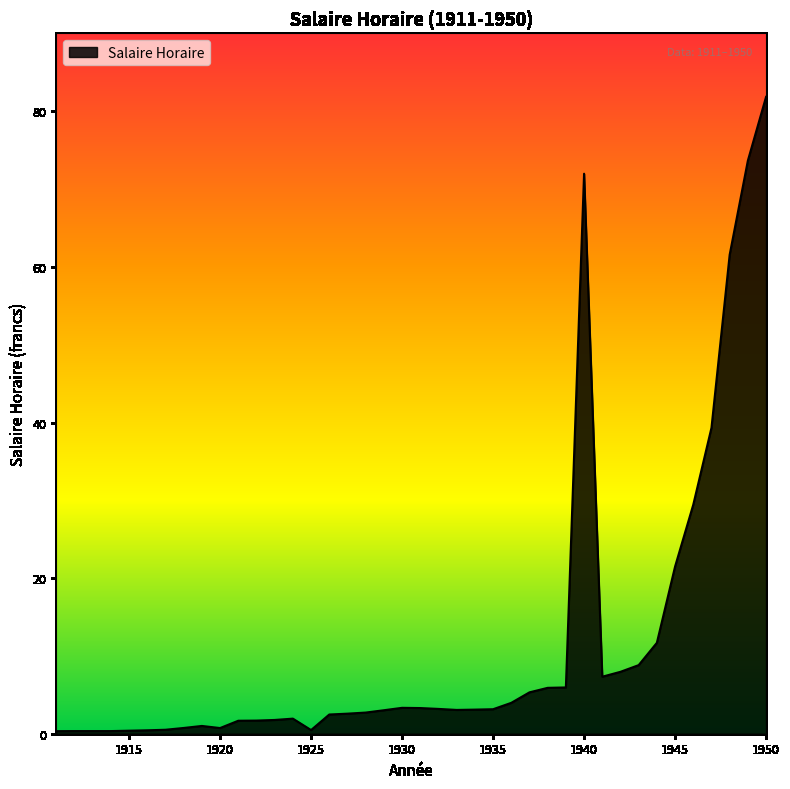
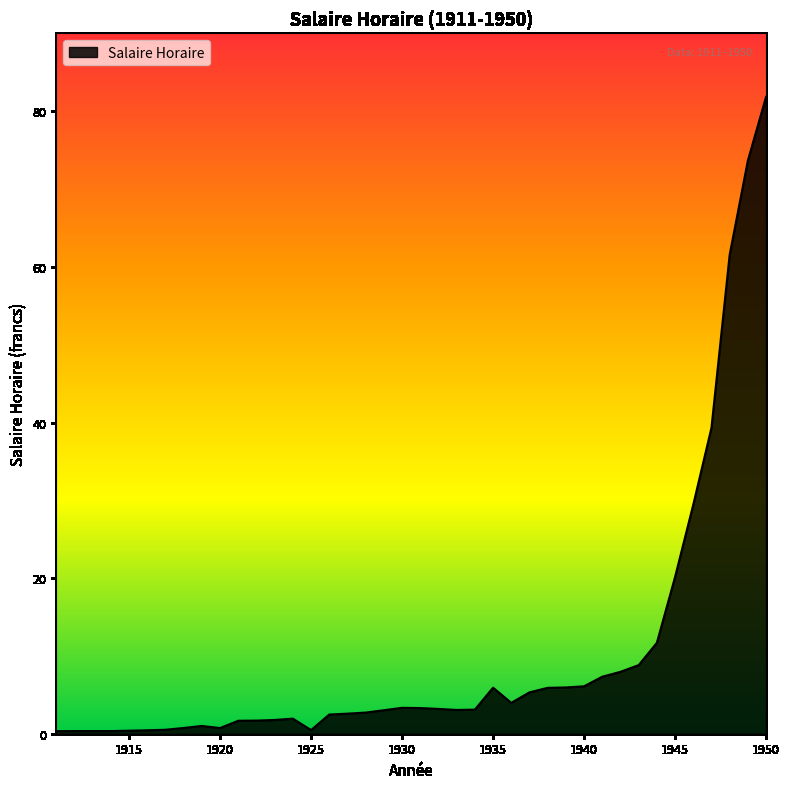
  {
    "1915": 0,
    "1920": 1,
    "1925": 0,
    "1930": 3,
-   "1935": 3,
-   "1940": 72,
-   "1945": 21,
+   "1935": 6,
+   "1940": 6,
+   "1945": 20,
    "1950": 82
  }
